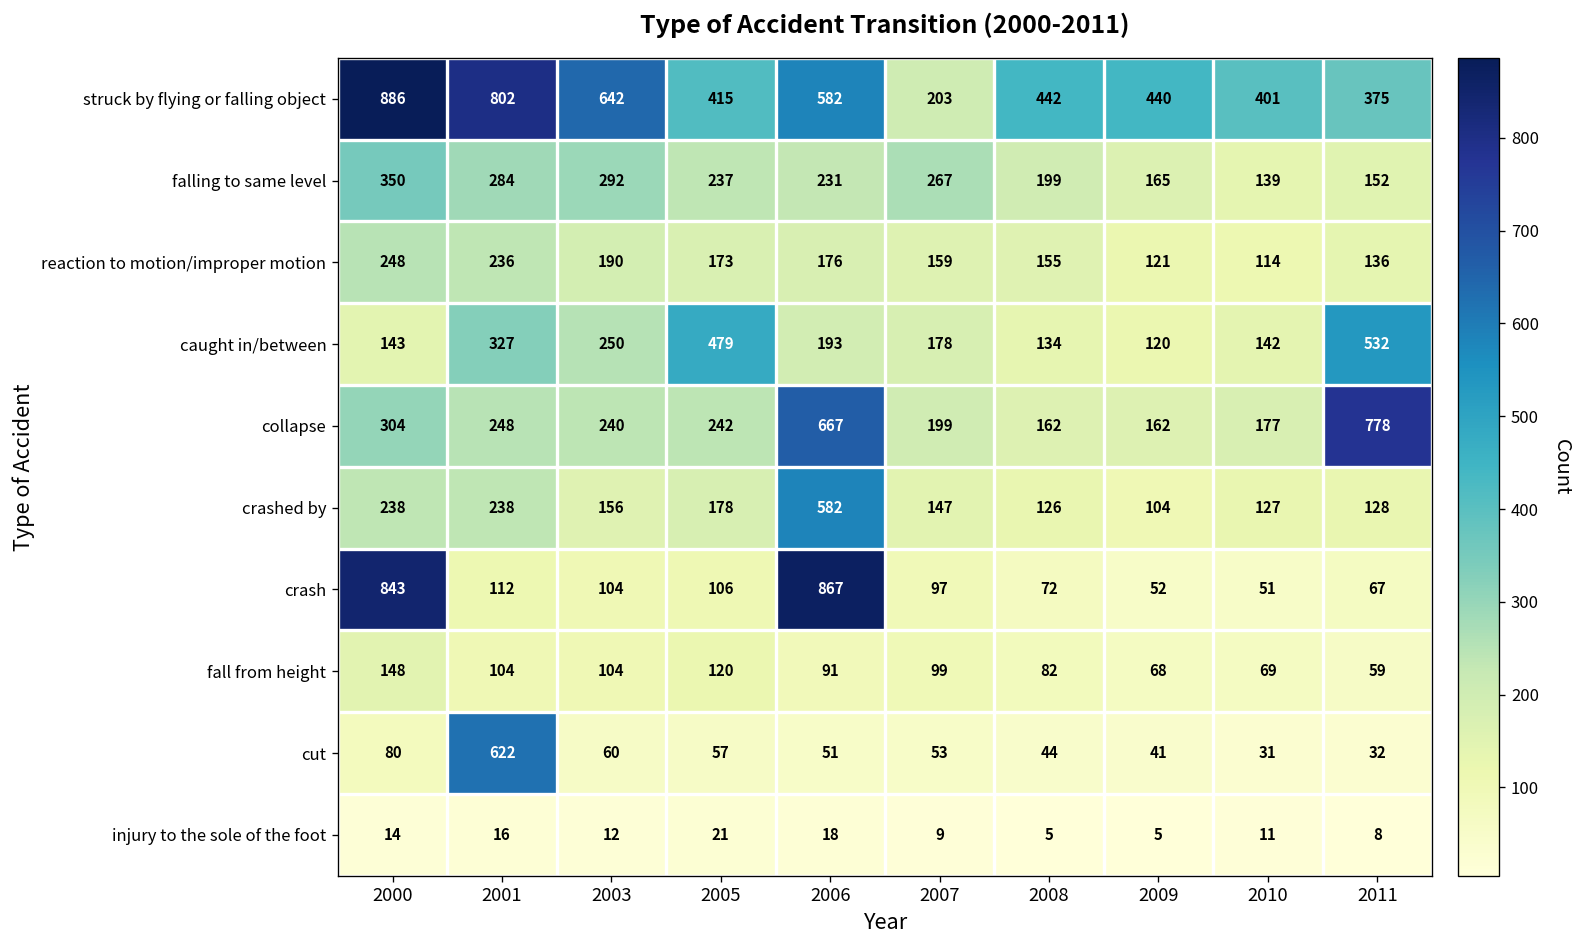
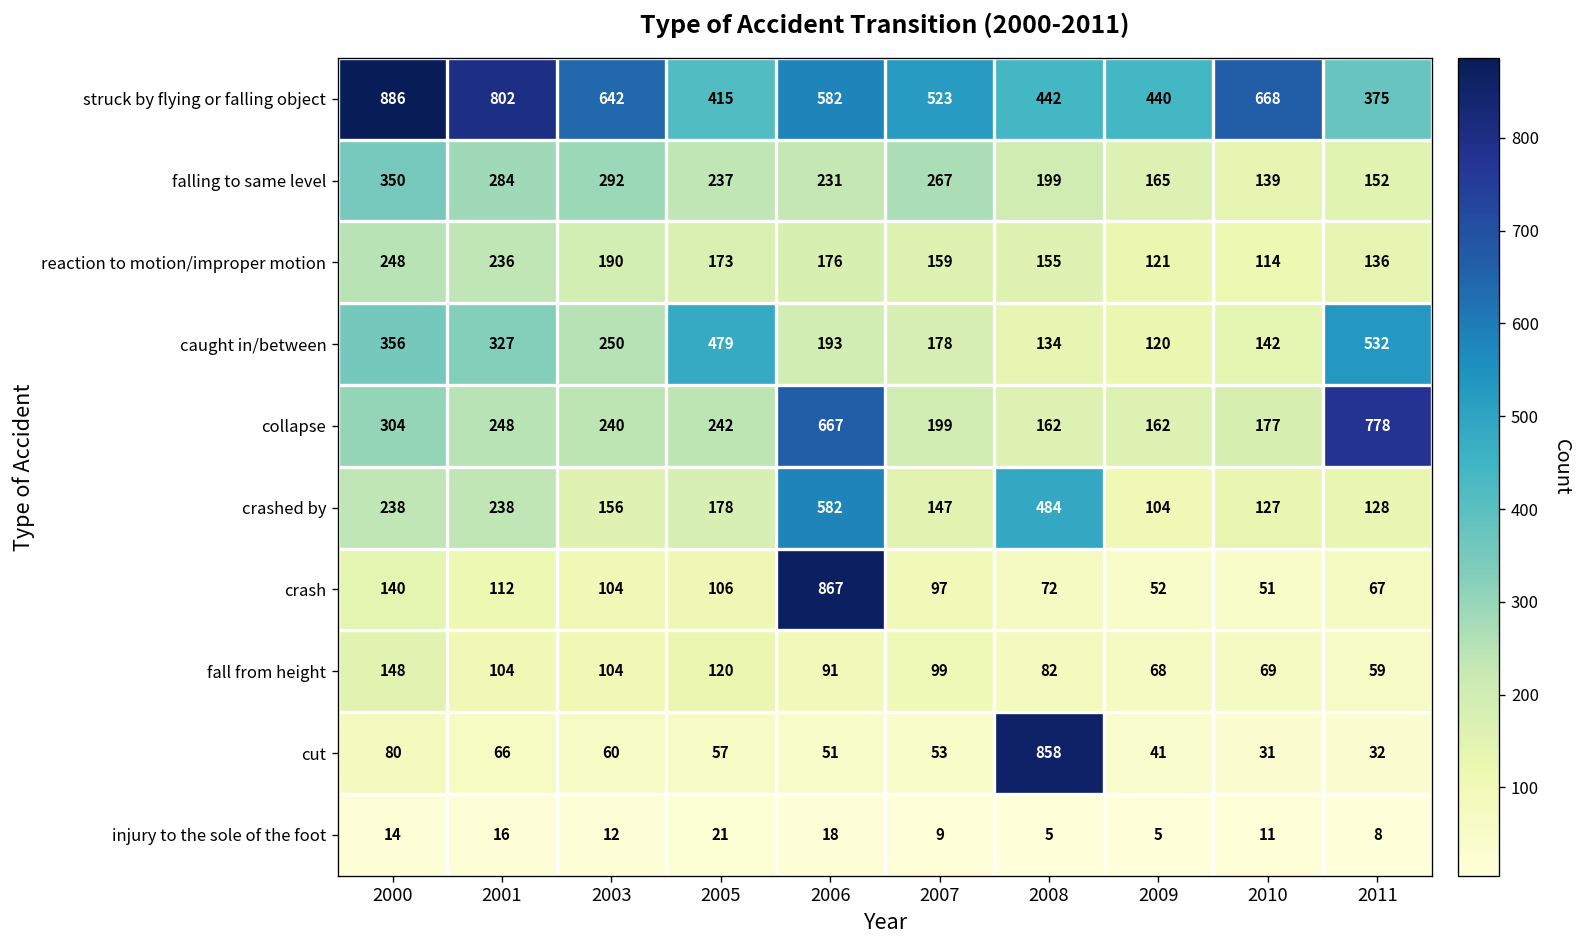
  {
    "struck by flying or falling object": {
      "2000": 886,
      "2001": 802,
      "2003": 642,
      "2005": 415,
      "2006": 582,
-     "2007": 203,
+     "2007": 523,
      "2008": 442,
      "2009": 440,
-     "2010": 401,
+     "2010": 668,
      "2011": 375
    },
    "falling to same level": {
      "2000": 350,
      "2001": 284,
      "2003": 292,
      "2005": 237,
      "2006": 231,
      "2007": 267,
      "2008": 199,
      "2009": 165,
      "2010": 139,
      "2011": 152
    },
    "reaction to motion/improper motion": {
      "2000": 248,
      "2001": 236,
      "2003": 190,
      "2005": 173,
      "2006": 176,
      "2007": 159,
      "2008": 155,
      "2009": 121,
      "2010": 114,
      "2011": 136
    },
    "caught in/between": {
-     "2000": 143,
+     "2000": 356,
      "2001": 327,
      "2003": 250,
      "2005": 479,
      "2006": 193,
      "2007": 178,
      "2008": 134,
      "2009": 120,
      "2010": 142,
      "2011": 532
    },
    "collapse": {
      "2000": 304,
      "2001": 248,
      "2003": 240,
      "2005": 242,
      "2006": 667,
      "2007": 199,
      "2008": 162,
      "2009": 162,
      "2010": 177,
      "2011": 778
    },
    "crashed by": {
      "2000": 238,
      "2001": 238,
      "2003": 156,
      "2005": 178,
      "2006": 582,
      "2007": 147,
-     "2008": 126,
+     "2008": 484,
      "2009": 104,
      "2010": 127,
      "2011": 128
    },
    "crash": {
-     "2000": 843,
+     "2000": 140,
      "2001": 112,
      "2003": 104,
      "2005": 106,
      "2006": 867,
      "2007": 97,
      "2008": 72,
      "2009": 52,
      "2010": 51,
      "2011": 67
    },
    "fall from height": {
      "2000": 148,
      "2001": 104,
      "2003": 104,
      "2005": 120,
      "2006": 91,
      "2007": 99,
      "2008": 82,
      "2009": 68,
      "2010": 69,
      "2011": 59
    },
    "cut": {
      "2000": 80,
-     "2001": 622,
+     "2001": 66,
      "2003": 60,
      "2005": 57,
      "2006": 51,
      "2007": 53,
-     "2008": 44,
+     "2008": 858,
      "2009": 41,
      "2010": 31,
      "2011": 32
    },
    "injury to the sole of the foot": {
      "2000": 14,
      "2001": 16,
      "2003": 12,
      "2005": 21,
      "2006": 18,
      "2007": 9,
      "2008": 5,
      "2009": 5,
      "2010": 11,
      "2011": 8
    }
  }
